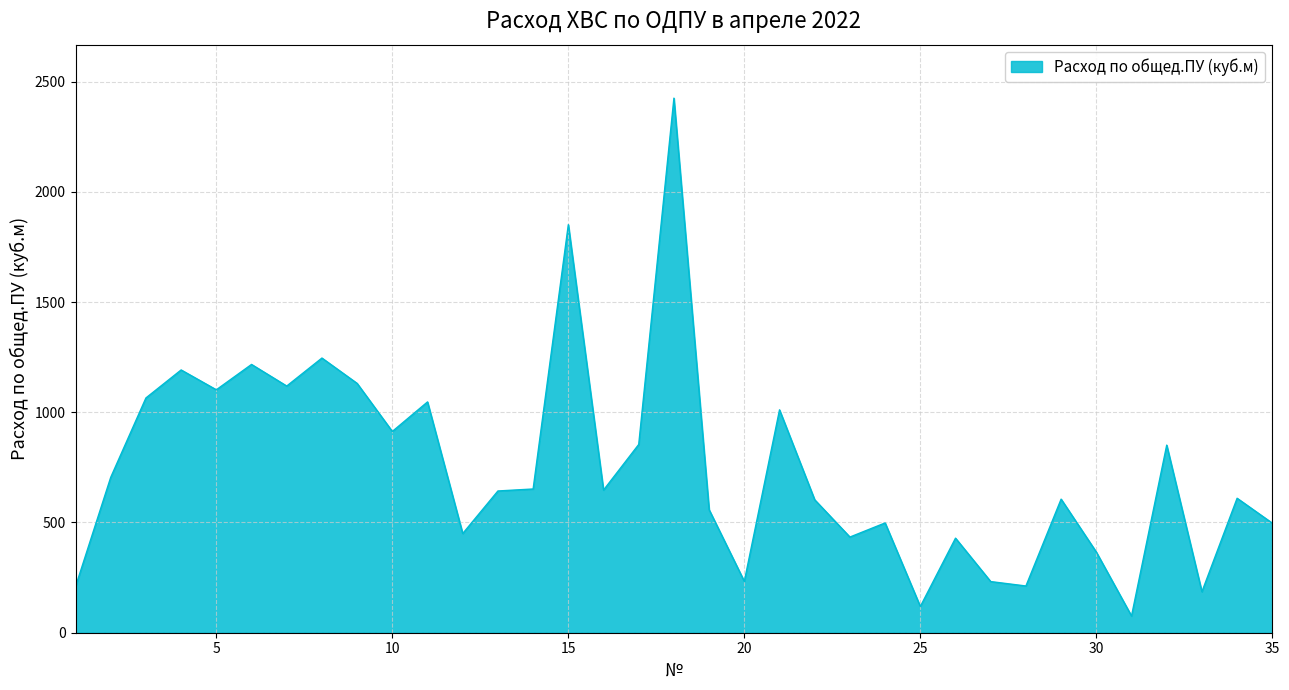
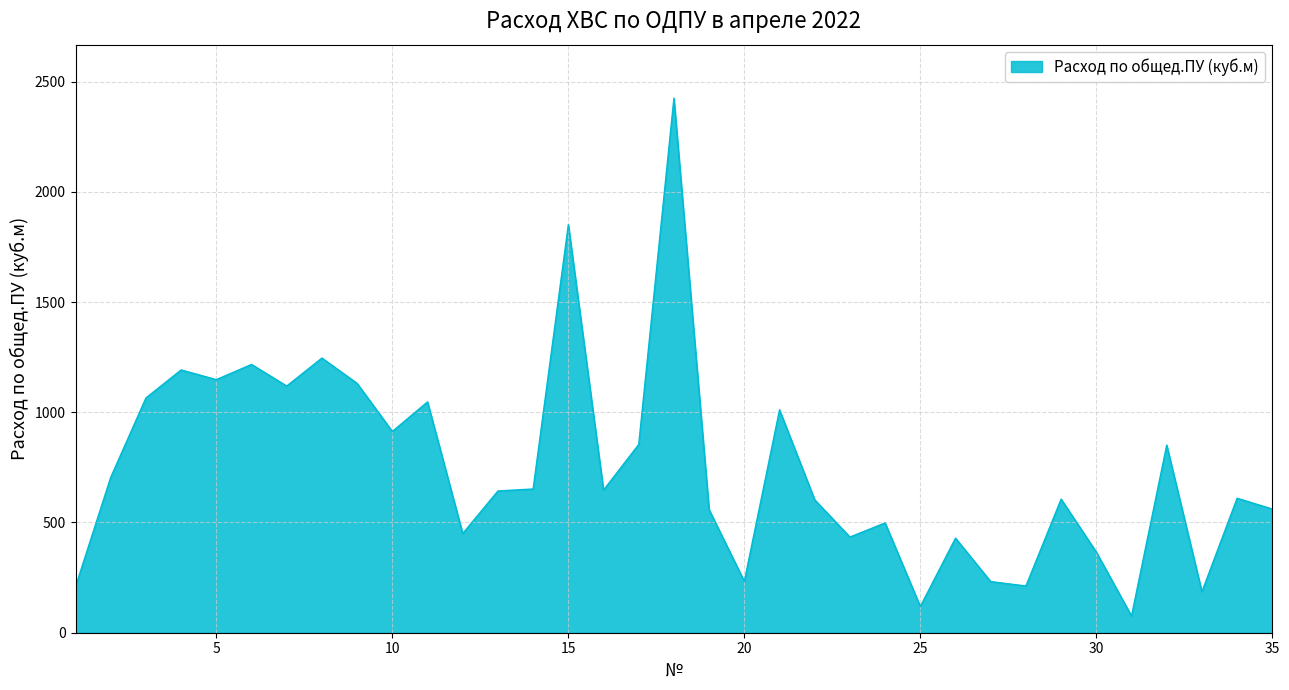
  {
-   "5": 1100,
+   "5": 1150,
    "10": 910,
    "15": 1850,
    "20": 230,
    "25": 120,
    "30": 370,
-   "35": 500
+   "35": 560
  }
